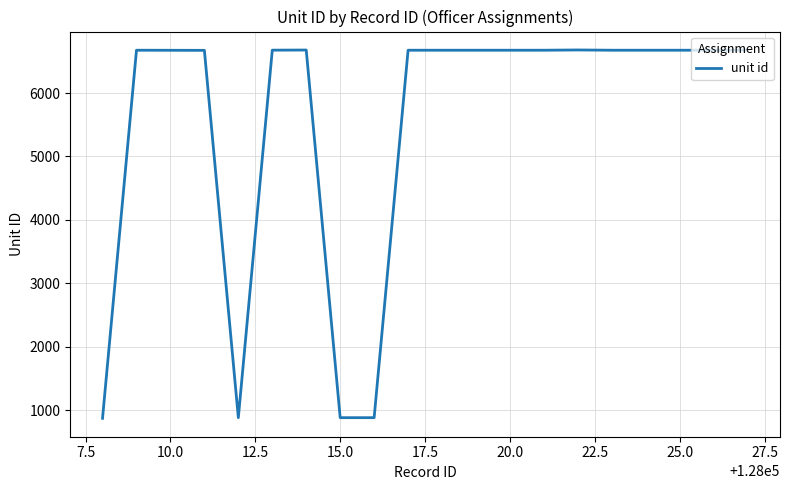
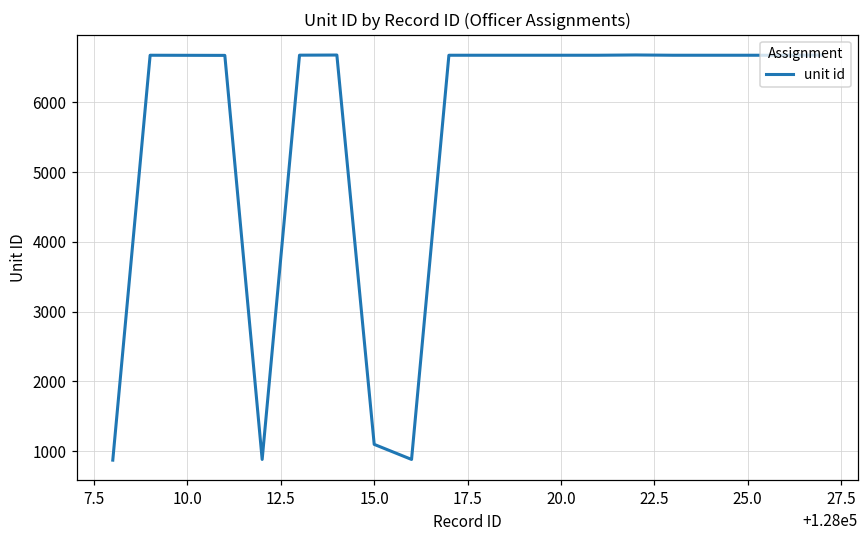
  {
    "10.0": 6700,
-   "15.0": 900,
+   "15.0": 1100,
    "20.0": 6700,
    "25.0": 6700
  }
